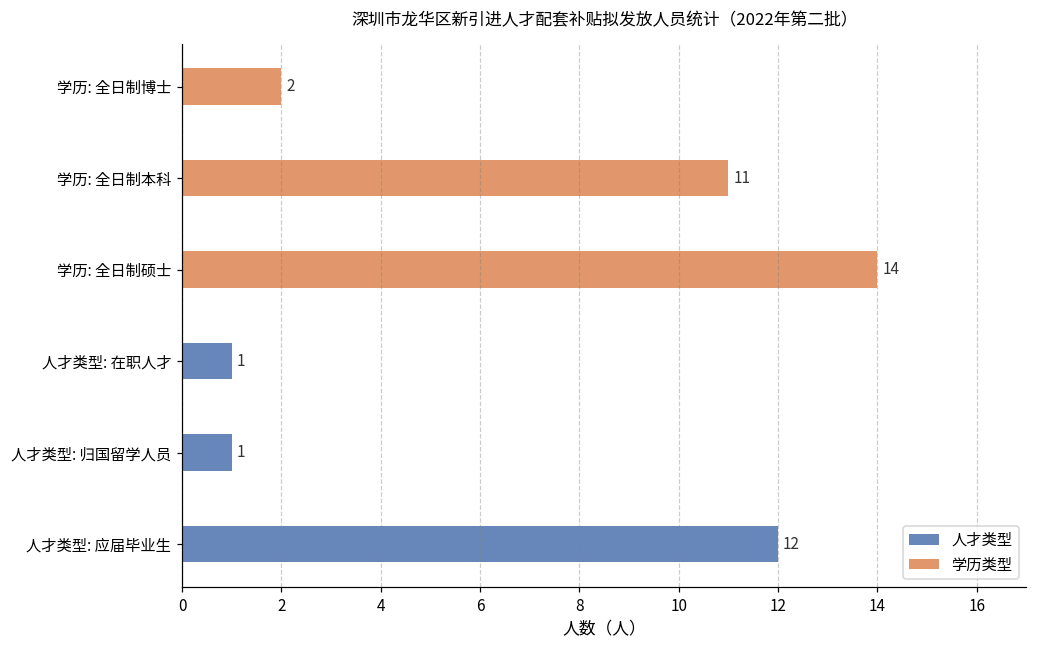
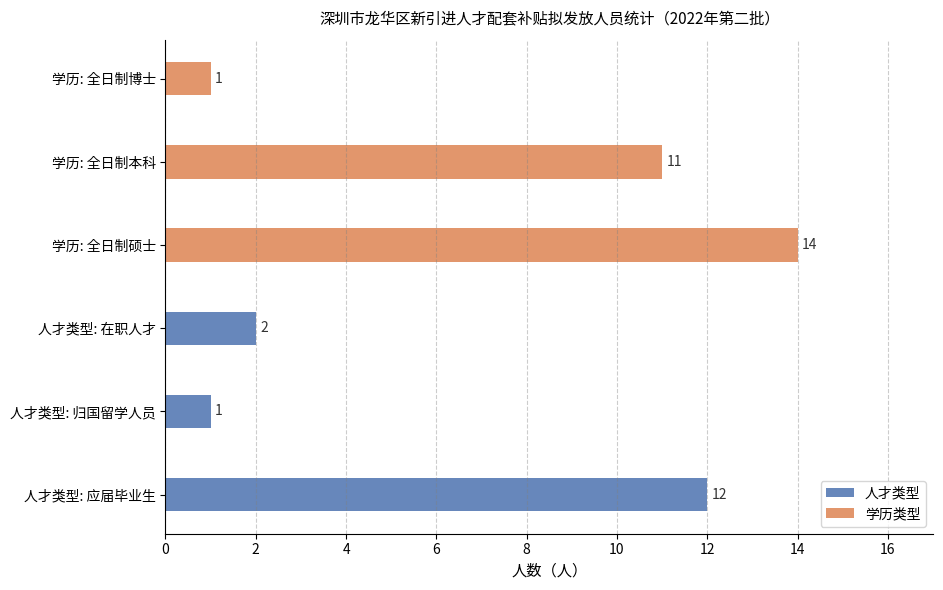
  {
    "人才类型": {
-     "人才类型: 在职人才": 1,
+     "人才类型: 在职人才": 2,
      "人才类型: 归国留学人员": 1,
      "人才类型: 应届毕业生": 12
    },
    "学历类型": {
-     "学历: 全日制博士": 2,
+     "学历: 全日制博士": 1,
      "学历: 全日制本科": 11,
      "学历: 全日制硕士": 14
    }
  }
